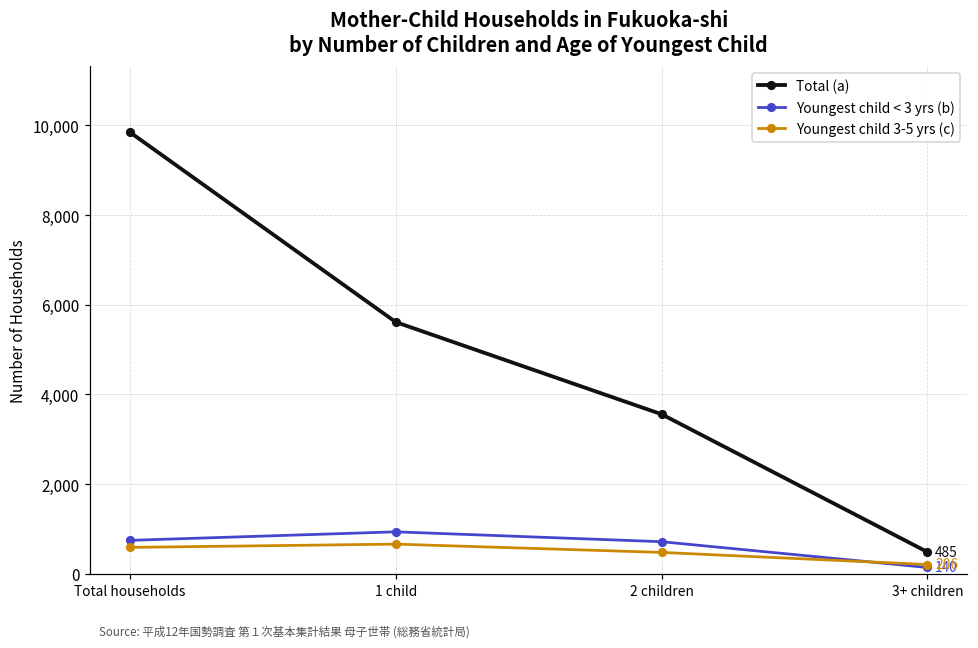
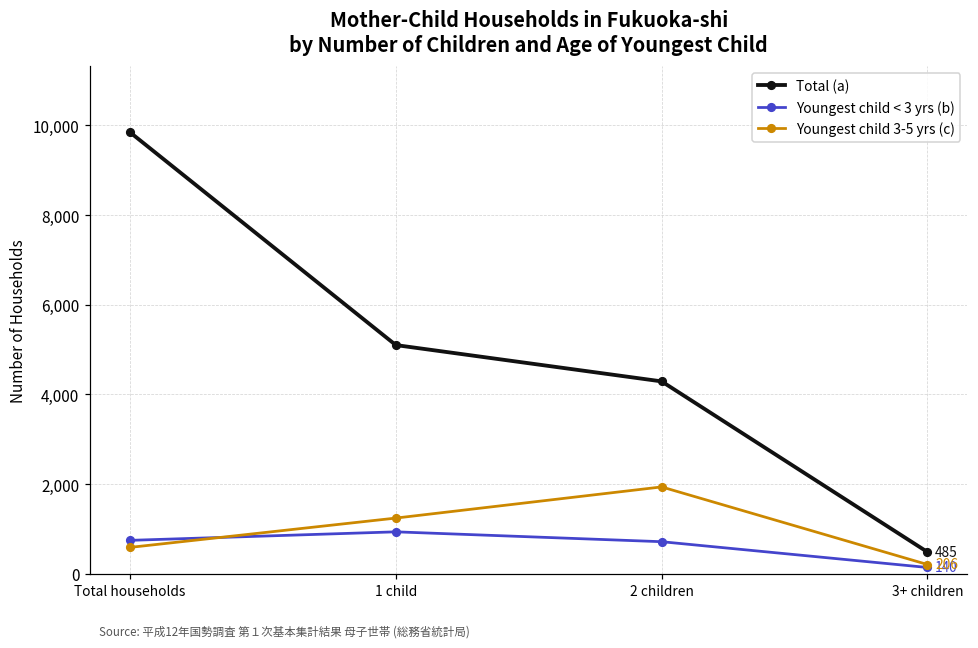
  {
    "Total (a)": {
      "Total households": "9,800",
-     "1 child": "5,600",
-     "2 children": "3,600"
+     "1 child": "5,100",
+     "2 children": "4,300"
    },
    "Youngest child < 3 yrs (b)": {
      "Total households": "700",
      "1 child": "900",
      "2 children": "700"
    },
    "Youngest child 3-5 yrs (c)": {
      "Total households": "600",
-     "1 child": "700",
-     "2 children": "500"
+     "1 child": "1,200",
+     "2 children": "1,900"
    }
  }
